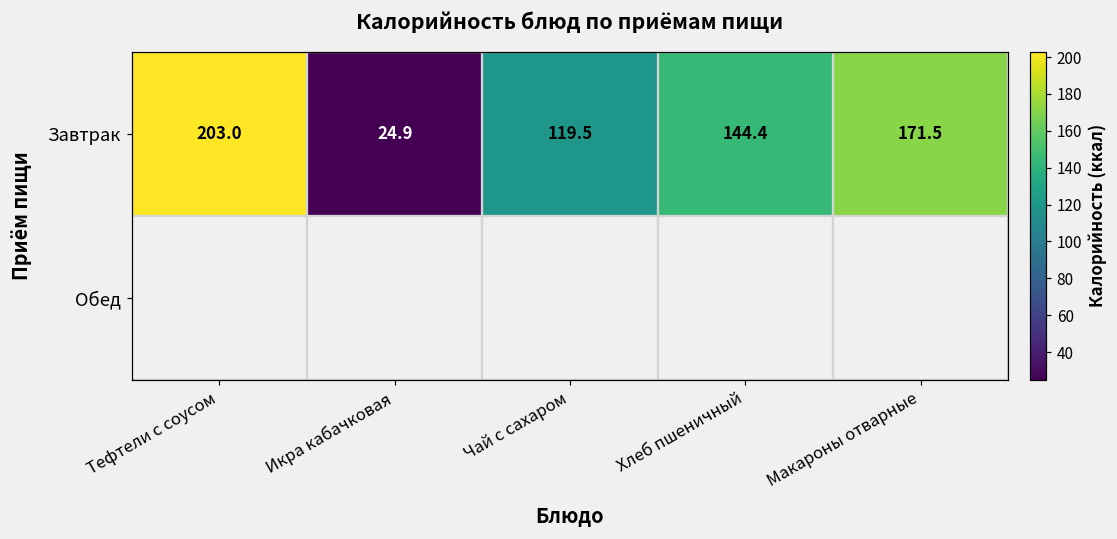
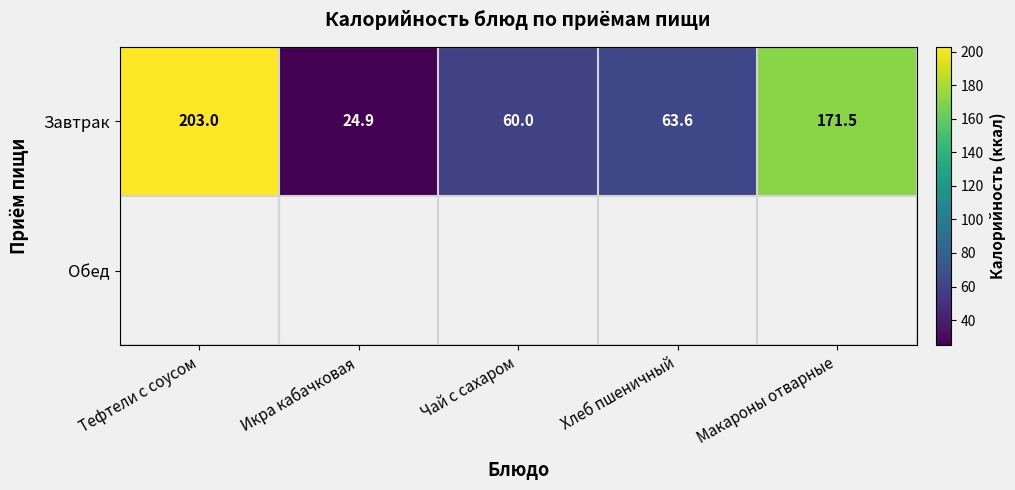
  {
    "Завтрак": {
      "Тефтели с соусом": 203.0,
      "Икра кабачковая": 24.9,
-     "Чай с сахаром": 119.5,
-     "Хлеб пшеничный": 144.4,
+     "Чай с сахаром": 60.0,
+     "Хлеб пшеничный": 63.6,
      "Макароны отварные": 171.5
    }
  }
